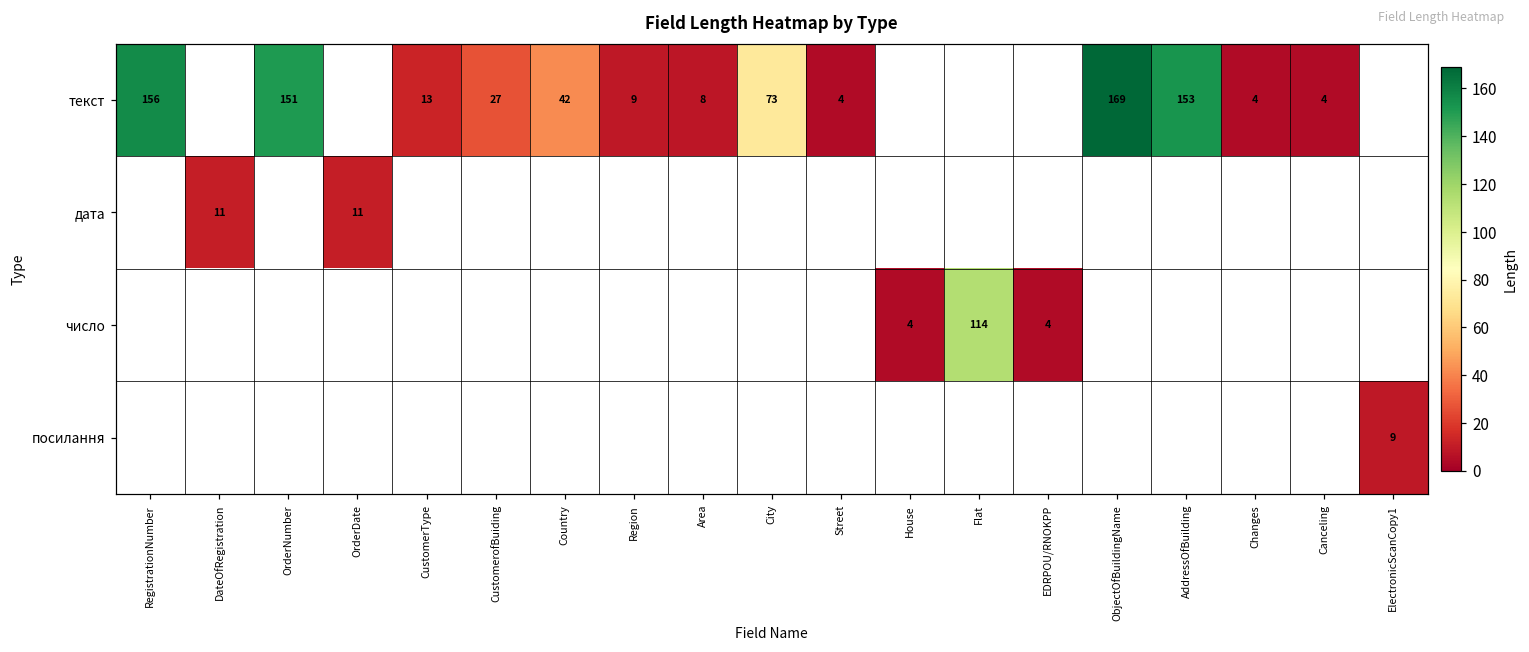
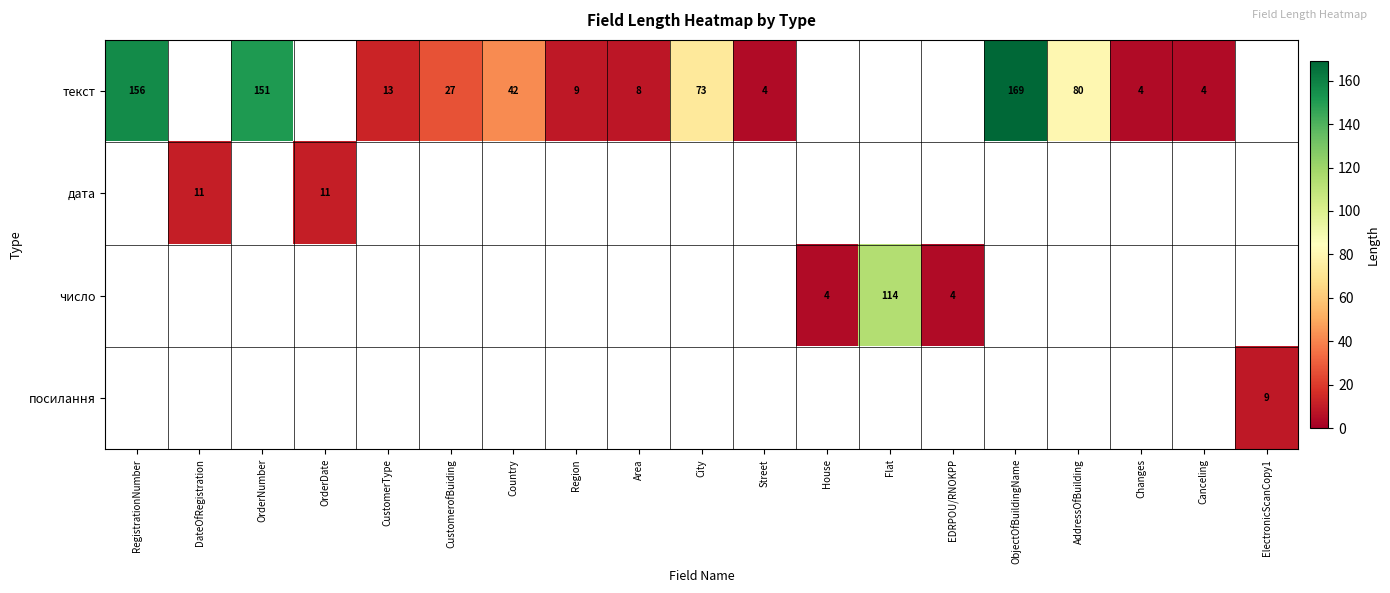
  {
    "текст": {
      "RegistrationNumber": 156,
      "OrderNumber": 151,
      "CustomerType": 13,
      "CustomerofBuiding": 27,
      "Country": 42,
      "Region": 9,
      "Area": 8,
      "City": 73,
      "Street": 4,
      "ObjectOfBuildingName": 169,
-     "AddressOfBuilding": 153,
+     "AddressOfBuilding": 80,
      "Changes": 4,
      "Canceling": 4
    },
    "дата": {
      "DateOfRegistration": 11,
      "OrderDate": 11
    },
    "число": {
      "House": 4,
      "Flat": 114,
      "EDRPOU/RNOKPP": 4
    },
    "посилання": {
      "ElectronicScanCopy1": 9
    }
  }
